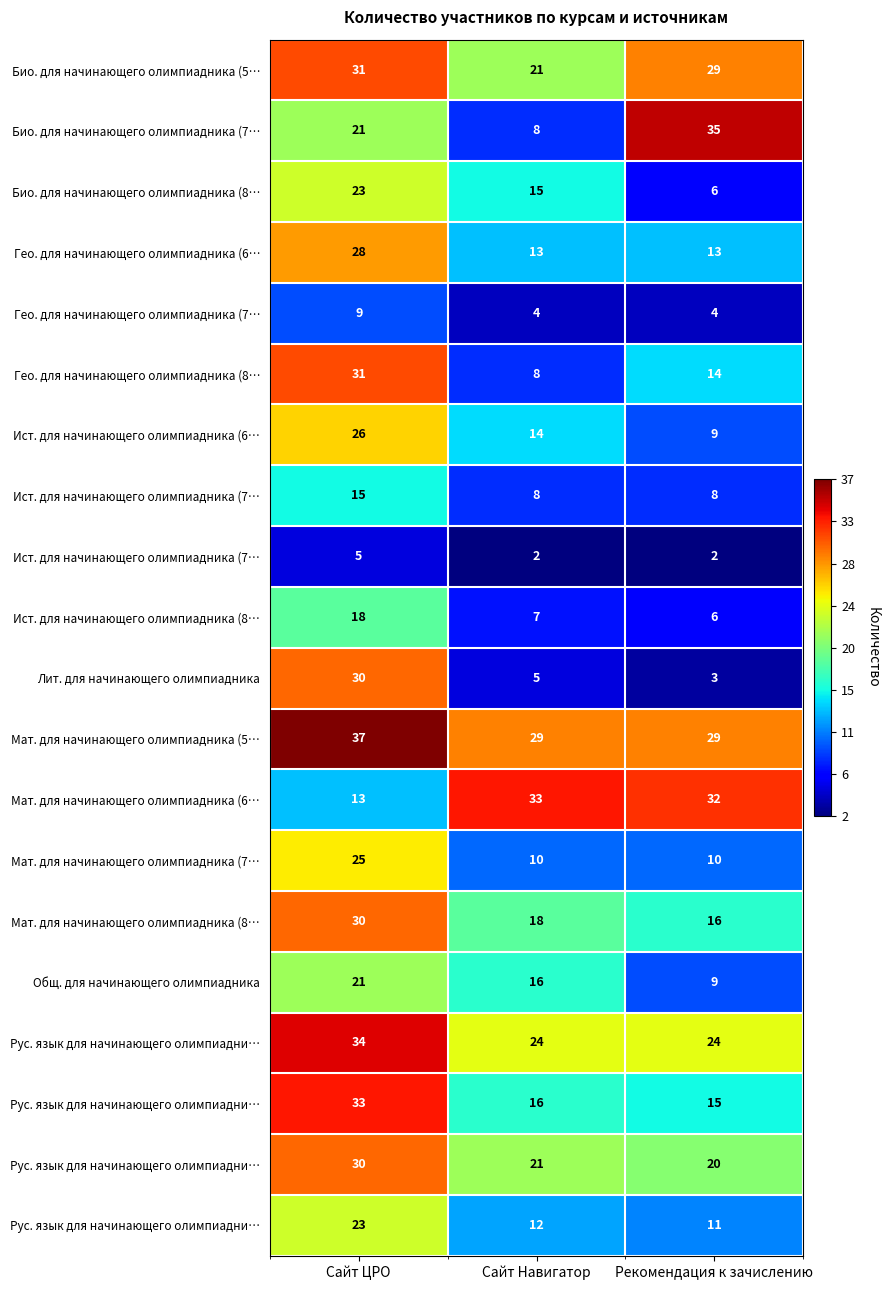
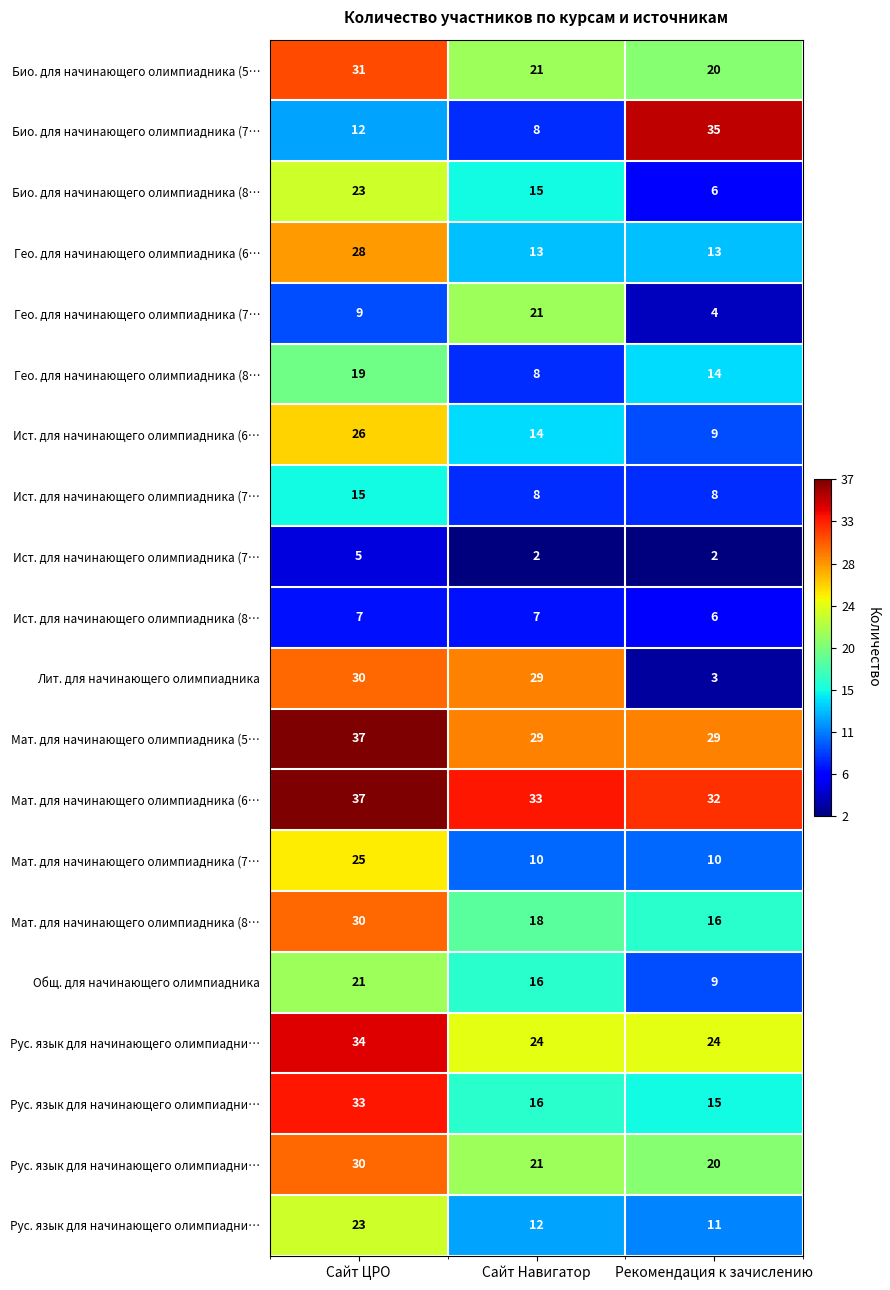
  {
    "Био. для начинающего олимпиадника (5…": {
      "Сайт ЦРО": 31,
      "Сайт Навигатор": 21,
-     "Рекомендация к зачислению": 29
+     "Рекомендация к зачислению": 20
    },
    "Био. для начинающего олимпиадника (7…": {
-     "Сайт ЦРО": 21,
+     "Сайт ЦРО": 12,
      "Сайт Навигатор": 8,
      "Рекомендация к зачислению": 35
    },
    "Био. для начинающего олимпиадника (8…": {
      "Сайт ЦРО": 23,
      "Сайт Навигатор": 15,
      "Рекомендация к зачислению": 6
    },
    "Гео. для начинающего олимпиадника (6…": {
      "Сайт ЦРО": 28,
      "Сайт Навигатор": 13,
      "Рекомендация к зачислению": 13
    },
    "Гео. для начинающего олимпиадника (7…": {
      "Сайт ЦРО": 9,
-     "Сайт Навигатор": 4,
+     "Сайт Навигатор": 21,
      "Рекомендация к зачислению": 4
    },
    "Гео. для начинающего олимпиадника (8…": {
-     "Сайт ЦРО": 31,
+     "Сайт ЦРО": 19,
      "Сайт Навигатор": 8,
      "Рекомендация к зачислению": 14
    },
    "Ист. для начинающего олимпиадника (6…": {
      "Сайт ЦРО": 26,
      "Сайт Навигатор": 14,
      "Рекомендация к зачислению": 9
    },
    "Ист. для начинающего олимпиадника (8…": {
-     "Сайт ЦРО": 18,
+     "Сайт ЦРО": 7,
      "Сайт Навигатор": 7,
      "Рекомендация к зачислению": 6
    },
    "Лит. для начинающего олимпиадника": {
      "Сайт ЦРО": 30,
-     "Сайт Навигатор": 5,
+     "Сайт Навигатор": 29,
      "Рекомендация к зачислению": 3
    },
    "Мат. для начинающего олимпиадника (5…": {
      "Сайт ЦРО": 37,
      "Сайт Навигатор": 29,
      "Рекомендация к зачислению": 29
    },
    "Мат. для начинающего олимпиадника (6…": {
-     "Сайт ЦРО": 13,
+     "Сайт ЦРО": 37,
      "Сайт Навигатор": 33,
      "Рекомендация к зачислению": 32
    },
    "Мат. для начинающего олимпиадника (7…": {
      "Сайт ЦРО": 25,
      "Сайт Навигатор": 10,
      "Рекомендация к зачислению": 10
    },
    "Мат. для начинающего олимпиадника (8…": {
      "Сайт ЦРО": 30,
      "Сайт Навигатор": 18,
      "Рекомендация к зачислению": 16
    },
    "Общ. для начинающего олимпиадника": {
      "Сайт ЦРО": 21,
      "Сайт Навигатор": 16,
      "Рекомендация к зачислению": 9
    }
  }
